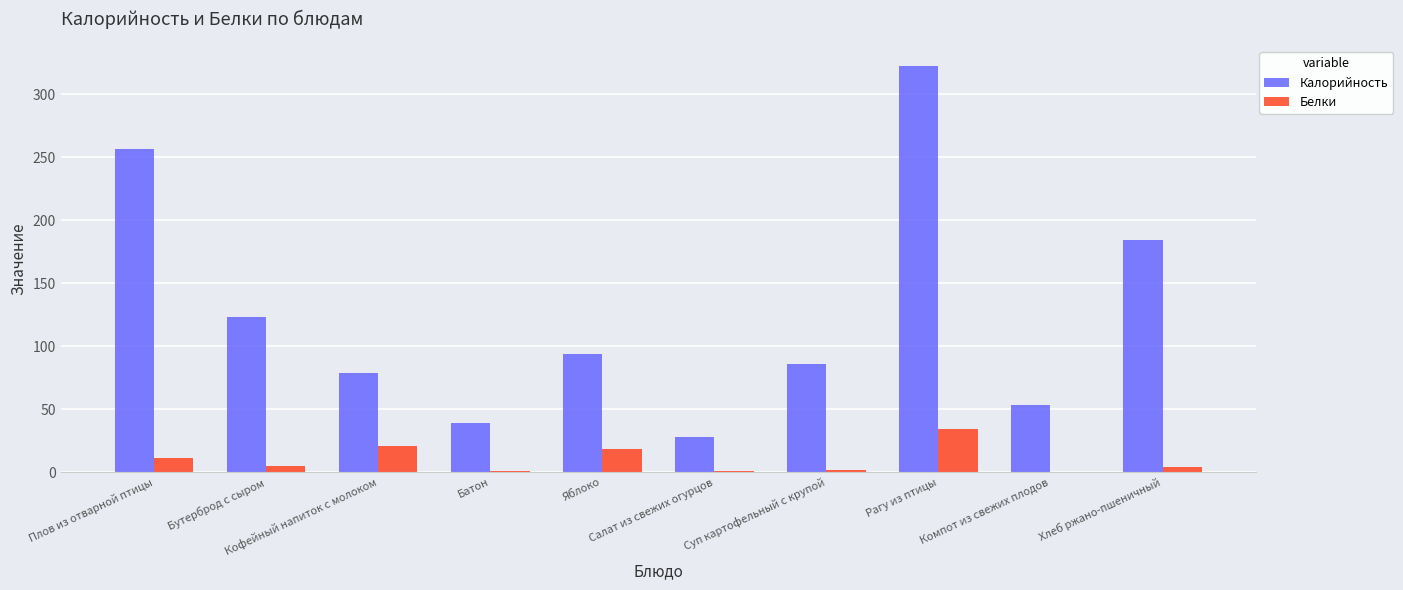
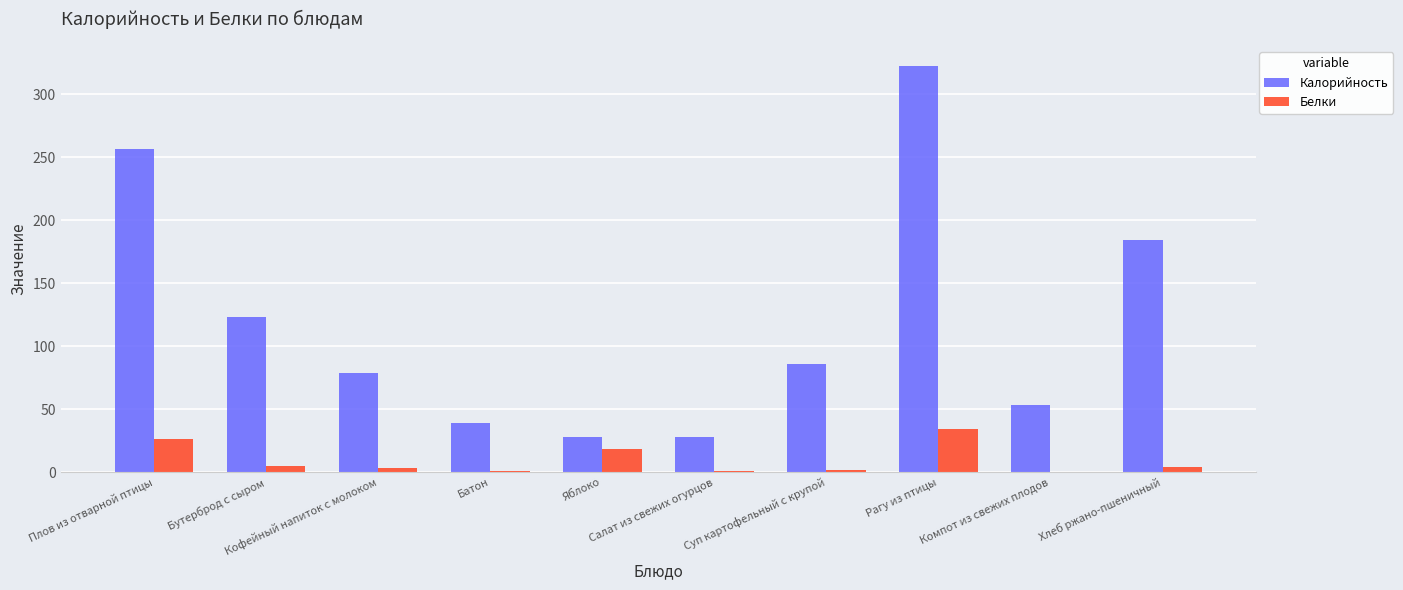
  {
    "Калорийность": {
      "Плов из отварной птицы": 256,
      "Бутерброд с сыром": 123,
      "Кофейный напиток с молоком": 79,
      "Батон": 39,
-     "Яблоко": 94,
+     "Яблоко": 28,
      "Салат из свежих огурцов": 28,
      "Суп картофельный с крупой": 86,
      "Рагу из птицы": 322,
      "Компот из свежих плодов": 53,
      "Хлеб ржано-пшеничный": 184
    },
    "Белки": {
-     "Плов из отварной птицы": 11,
+     "Плов из отварной птицы": 27,
      "Бутерброд с сыром": 5,
-     "Кофейный напиток с молоком": 21,
+     "Кофейный напиток с молоком": 3,
      "Яблоко": 19,
      "Рагу из птицы": 35,
      "Хлеб ржано-пшеничный": 4
    }
  }
